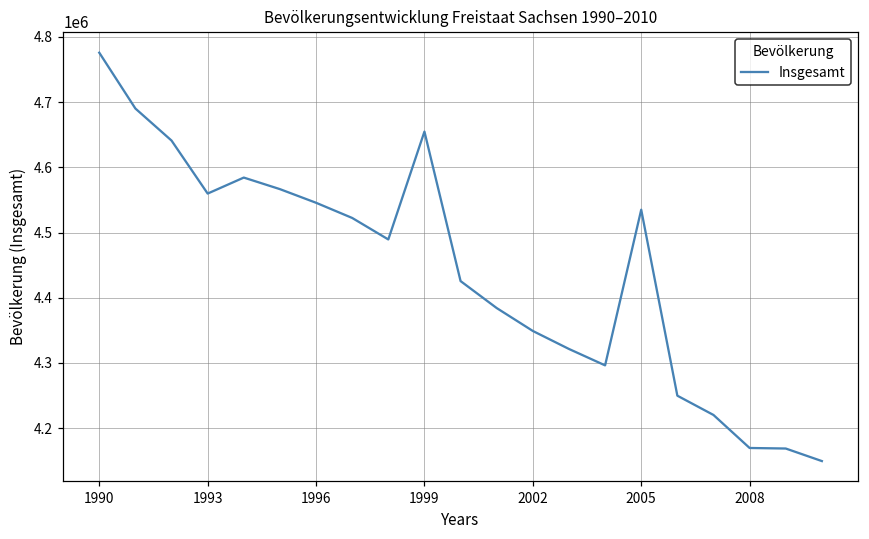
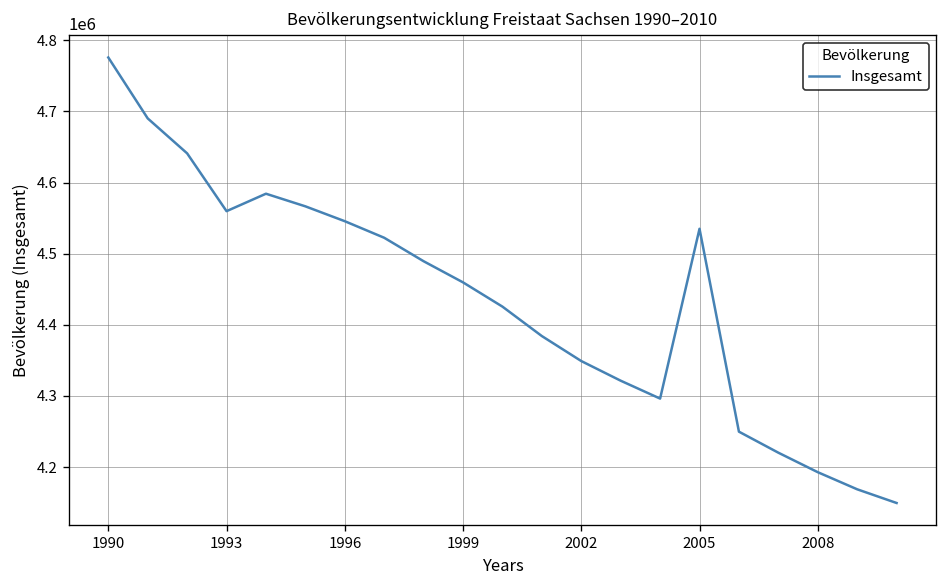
  {
    "1990": 4780000,
    "1993": 4560000,
    "1996": 4550000,
-   "1999": 4650000,
+   "1999": 4460000,
    "2002": 4350000,
    "2005": 4540000,
-   "2008": 4170000
+   "2008": 4190000
  }
